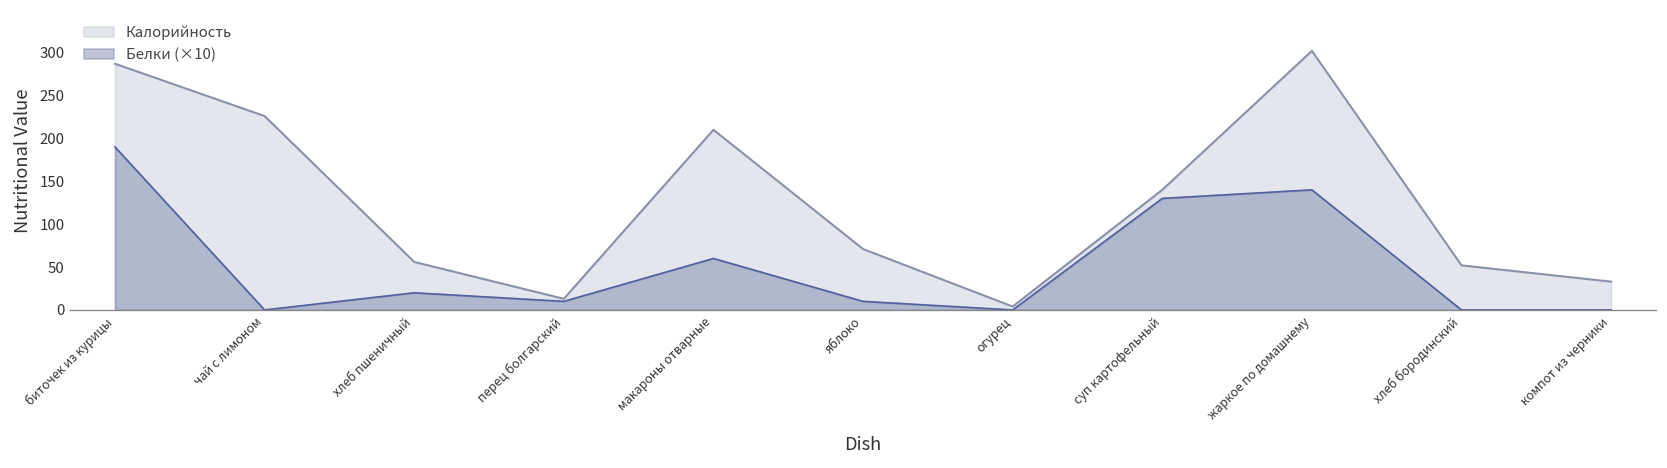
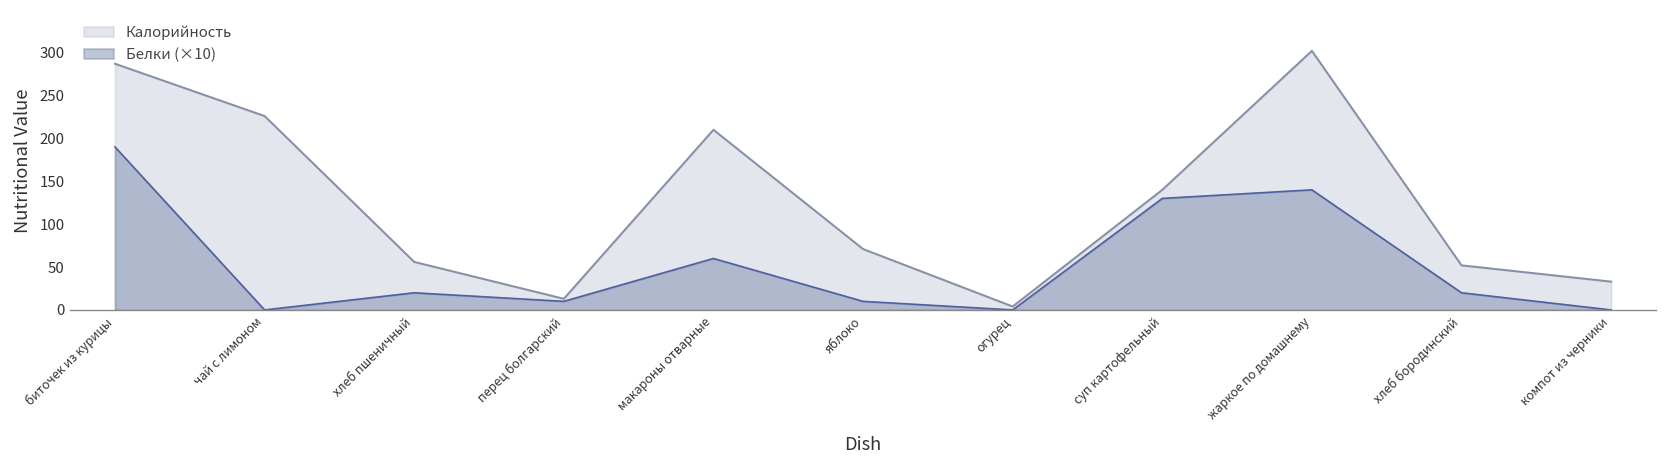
  {
    "Калорийность": {
      "биточек из курицы": 290,
      "чай с лимоном": 230,
      "хлеб пшеничный": 60,
      "макароны отварные": 210,
      "яблоко": 70,
      "огурец": 0,
      "суп картофельный": 140,
      "жаркое по домашнему": 300,
      "хлеб бородинский": 50,
      "компот из черники": 30
    },
    "Белки (×10)": {
      "биточек из курицы": 190,
      "чай с лимоном": 0,
      "хлеб пшеничный": 20,
      "макароны отварные": 60,
      "яблоко": 10,
      "огурец": 0,
      "суп картофельный": 130,
      "жаркое по домашнему": 140,
-     "хлеб бородинский": 0,
+     "хлеб бородинский": 20,
      "компот из черники": 0
    }
  }
